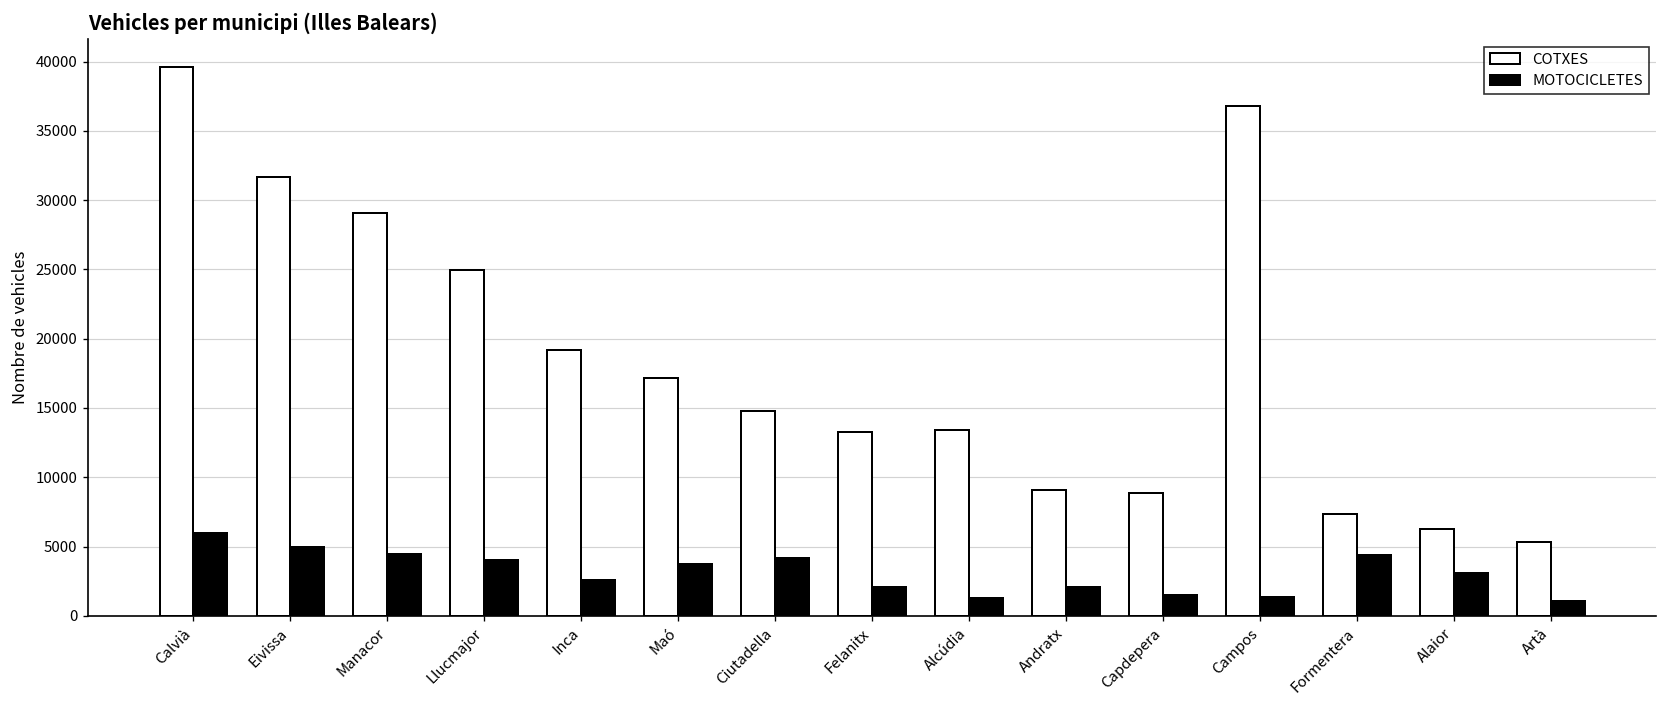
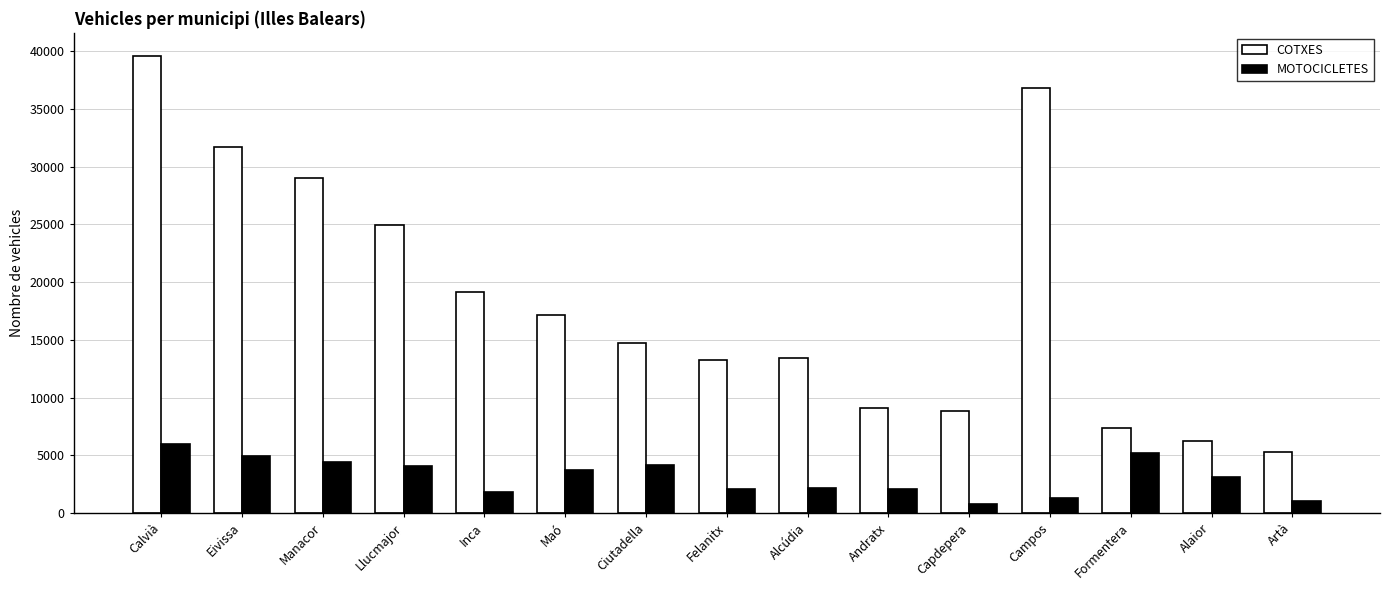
  {
    "COTXES": {
      "Calvià": 39600,
      "Eivissa": 31700,
      "Manacor": 29100,
      "Llucmajor": 25000,
      "Inca": 19100,
      "Maó": 17200,
      "Ciutadella": 14800,
      "Felanitx": 13300,
      "Alcúdia": 13400,
      "Andratx": 9100,
      "Capdepera": 8900,
      "Campos": 36800,
      "Formentera": 7400,
      "Alaior": 6200,
      "Artà": 5300
    },
    "MOTOCICLETES": {
      "Calvià": 6000,
      "Eivissa": 5000,
      "Manacor": 4400,
      "Llucmajor": 4100,
-     "Inca": 2600,
+     "Inca": 1900,
      "Maó": 3700,
      "Ciutadella": 4200,
      "Felanitx": 2100,
-     "Alcúdia": 1300,
+     "Alcúdia": 2200,
      "Andratx": 2100,
-     "Capdepera": 1500,
+     "Capdepera": 800,
      "Campos": 1300,
-     "Formentera": 4400,
+     "Formentera": 5200,
      "Alaior": 3100,
      "Artà": 1100
    }
  }
